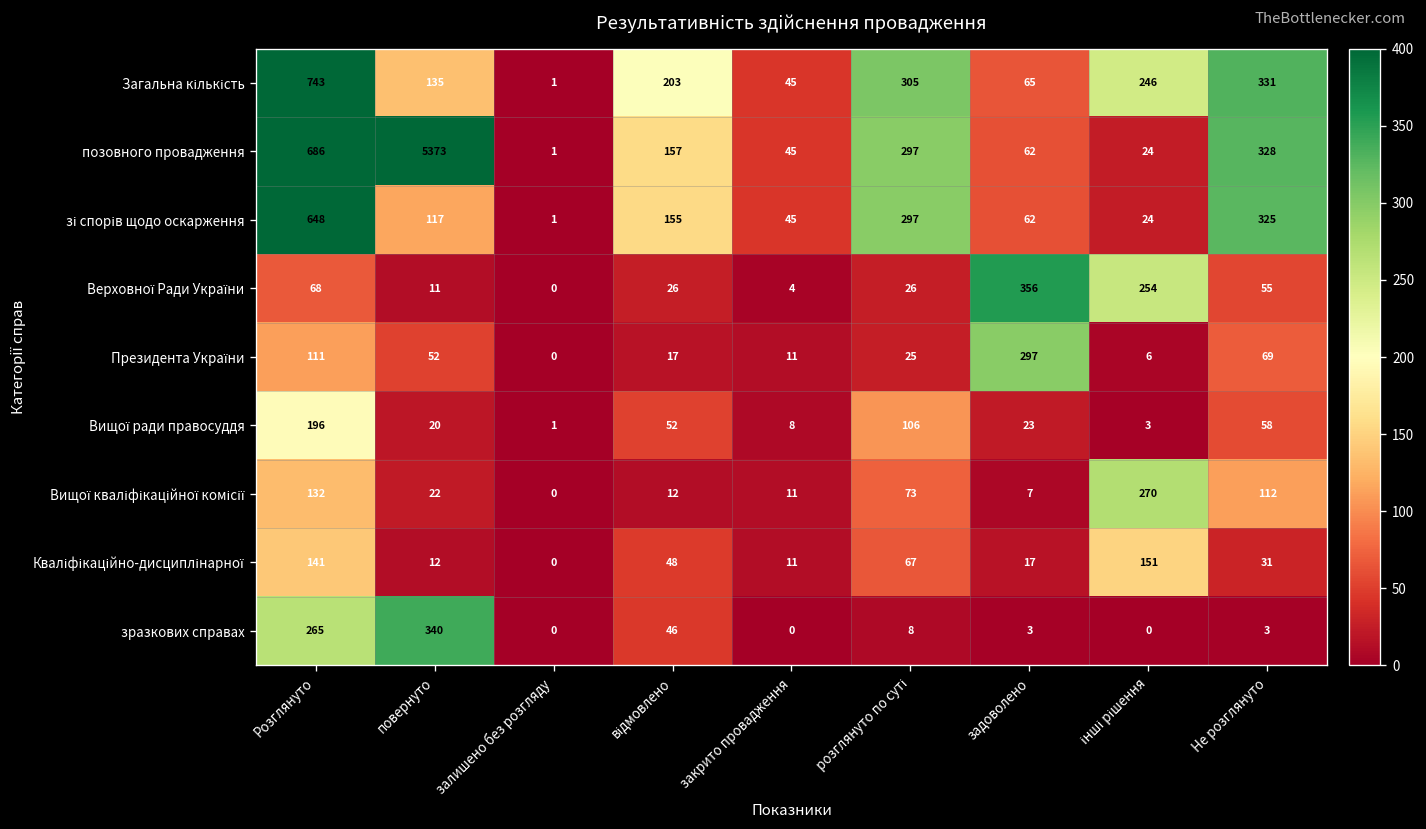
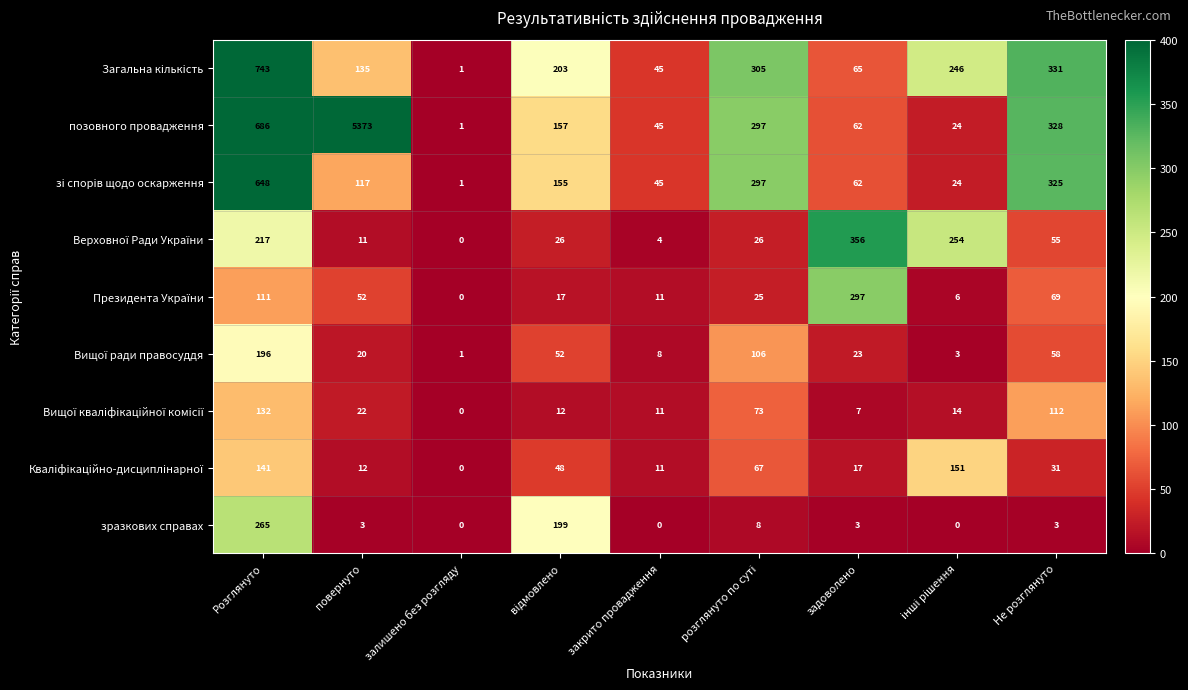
  {
    "Загальна кількість": {
      "Розглянуто": 743,
      "повернуто": 135,
      "залишено без розгляду": 1,
      "відмовлено": 203,
      "закрито провадження": 45,
      "розглянуто по суті": 305,
      "задоволено": 65,
      "інші рішення": 246,
      "Не розглянуто": 331
    },
    "позовного провадження": {
      "Розглянуто": 686,
      "повернуто": 5373,
      "залишено без розгляду": 1,
      "відмовлено": 157,
      "закрито провадження": 45,
      "розглянуто по суті": 297,
      "задоволено": 62,
      "інші рішення": 24,
      "Не розглянуто": 328
    },
    "зі спорів щодо оскарження": {
      "Розглянуто": 648,
      "повернуто": 117,
      "залишено без розгляду": 1,
      "відмовлено": 155,
      "закрито провадження": 45,
      "розглянуто по суті": 297,
      "задоволено": 62,
      "інші рішення": 24,
      "Не розглянуто": 325
    },
    "Верховної Ради України": {
-     "Розглянуто": 68,
+     "Розглянуто": 217,
      "повернуто": 11,
      "залишено без розгляду": 0,
      "відмовлено": 26,
      "закрито провадження": 4,
      "розглянуто по суті": 26,
      "задоволено": 356,
      "інші рішення": 254,
      "Не розглянуто": 55
    },
    "Президента України": {
      "Розглянуто": 111,
      "повернуто": 52,
      "залишено без розгляду": 0,
      "відмовлено": 17,
      "закрито провадження": 11,
      "розглянуто по суті": 25,
      "задоволено": 297,
      "інші рішення": 6,
      "Не розглянуто": 69
    },
    "Вищої ради правосуддя": {
      "Розглянуто": 196,
      "повернуто": 20,
      "залишено без розгляду": 1,
      "відмовлено": 52,
      "закрито провадження": 8,
      "розглянуто по суті": 106,
      "задоволено": 23,
      "інші рішення": 3,
      "Не розглянуто": 58
    },
    "Вищої кваліфікаційної комісії": {
      "Розглянуто": 132,
      "повернуто": 22,
      "залишено без розгляду": 0,
      "відмовлено": 12,
      "закрито провадження": 11,
      "розглянуто по суті": 73,
      "задоволено": 7,
-     "інші рішення": 270,
+     "інші рішення": 14,
      "Не розглянуто": 112
    },
    "Кваліфікаційно-дисциплінарної": {
      "Розглянуто": 141,
      "повернуто": 12,
      "залишено без розгляду": 0,
      "відмовлено": 48,
      "закрито провадження": 11,
      "розглянуто по суті": 67,
      "задоволено": 17,
      "інші рішення": 151,
      "Не розглянуто": 31
    },
    "зразкових справах": {
      "Розглянуто": 265,
-     "повернуто": 340,
+     "повернуто": 3,
      "залишено без розгляду": 0,
-     "відмовлено": 46,
+     "відмовлено": 199,
      "закрито провадження": 0,
      "розглянуто по суті": 8,
      "задоволено": 3,
      "інші рішення": 0,
      "Не розглянуто": 3
    }
  }
